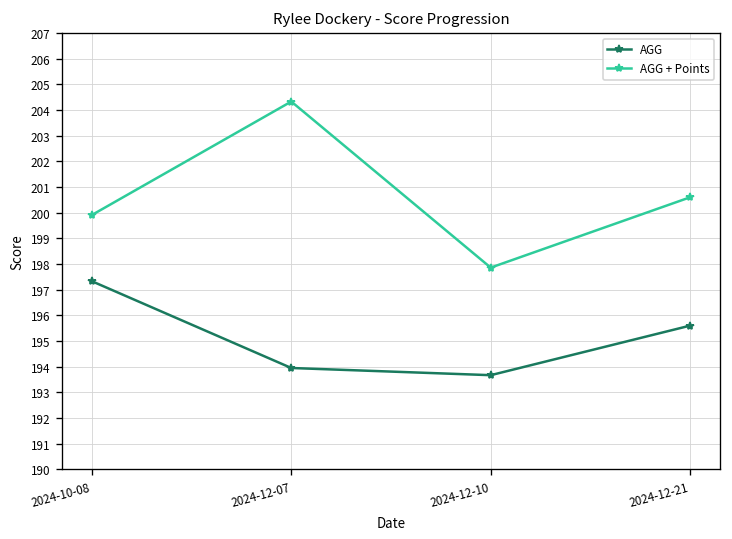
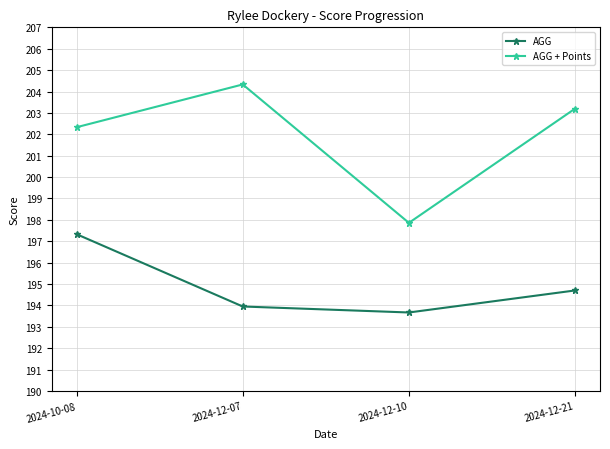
  {
    "AGG": {
      "2024-10-08": 197.3,
      "2024-12-07": 194.0,
      "2024-12-10": 193.7,
-     "2024-12-21": 195.6
+     "2024-12-21": 194.7
    },
    "AGG + Points": {
-     "2024-10-08": 199.9,
+     "2024-10-08": 202.3,
      "2024-12-07": 204.3,
      "2024-12-10": 197.9,
-     "2024-12-21": 200.6
+     "2024-12-21": 203.2
    }
  }
